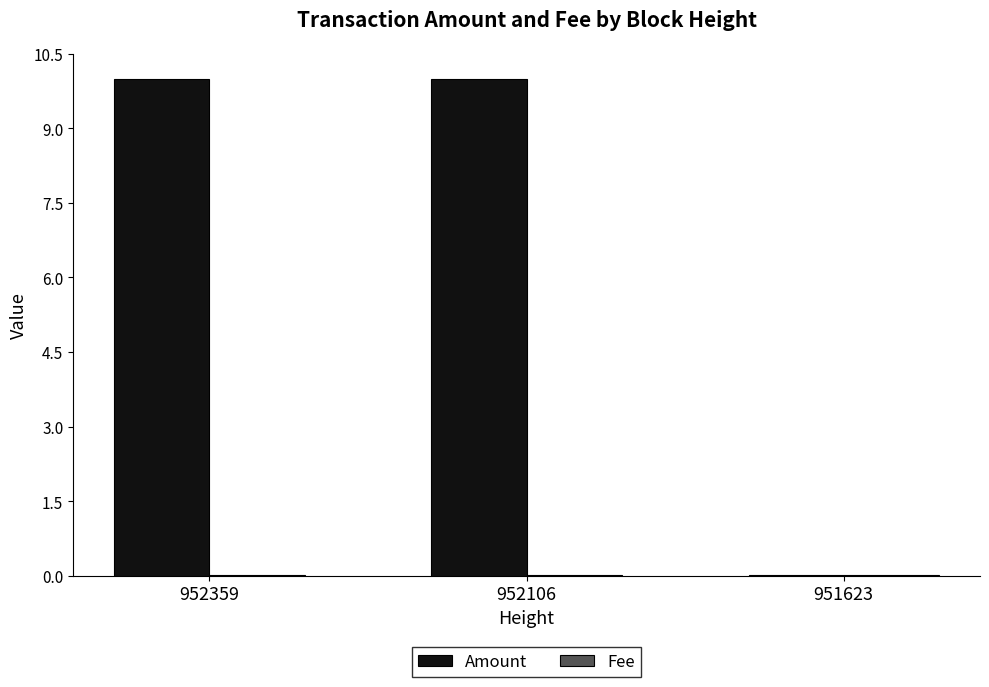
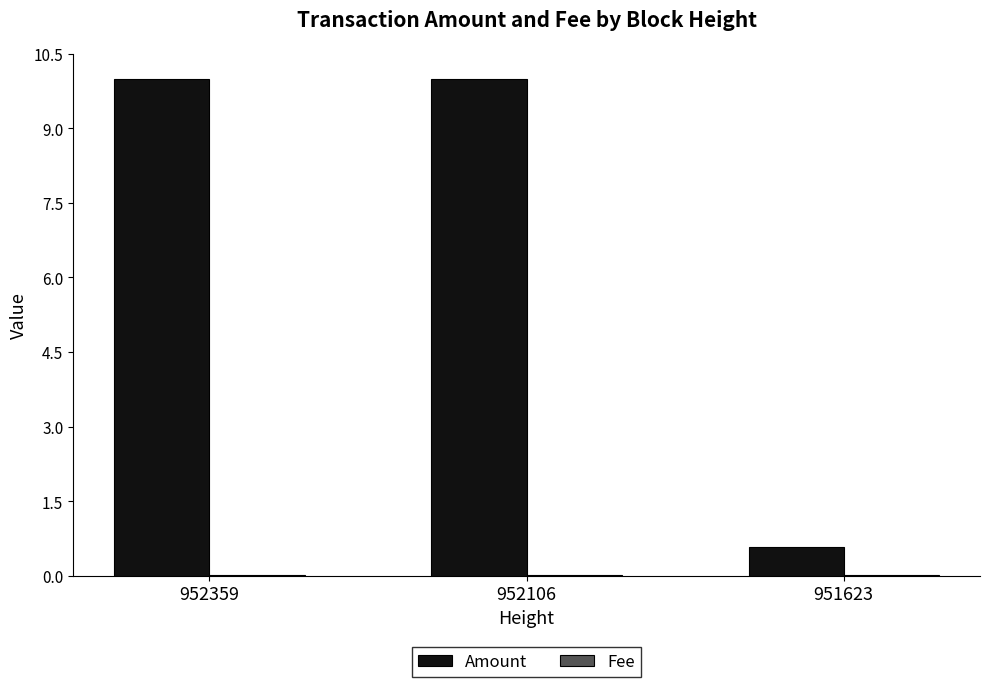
  {
    "Amount": {
      "952359": 10.0,
      "952106": 10.0,
-     "951623": 0.0
+     "951623": 0.6
    }
  }
